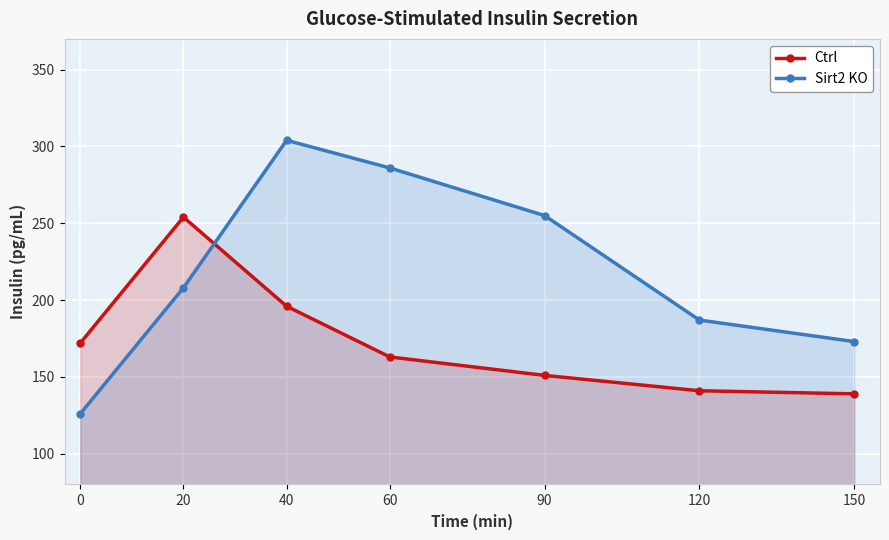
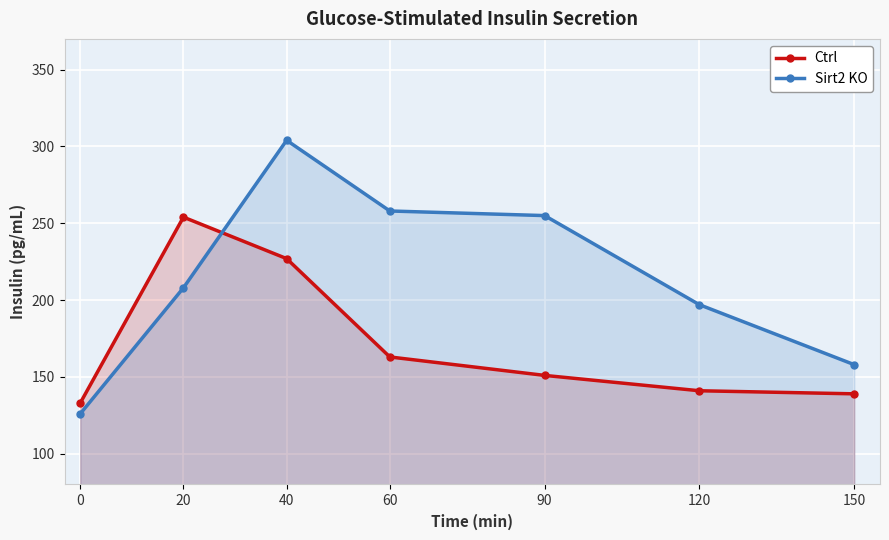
  {
    "Ctrl": {
-     "0": 172,
+     "0": 133,
      "20": 254,
-     "40": 196,
+     "40": 227,
      "60": 163,
      "90": 151,
      "120": 141,
      "150": 139
    },
    "Sirt2 KO": {
      "0": 126,
      "20": 208,
      "40": 304,
-     "60": 286,
+     "60": 258,
      "90": 255,
-     "120": 187,
-     "150": 173
+     "120": 197,
+     "150": 158
    }
  }
